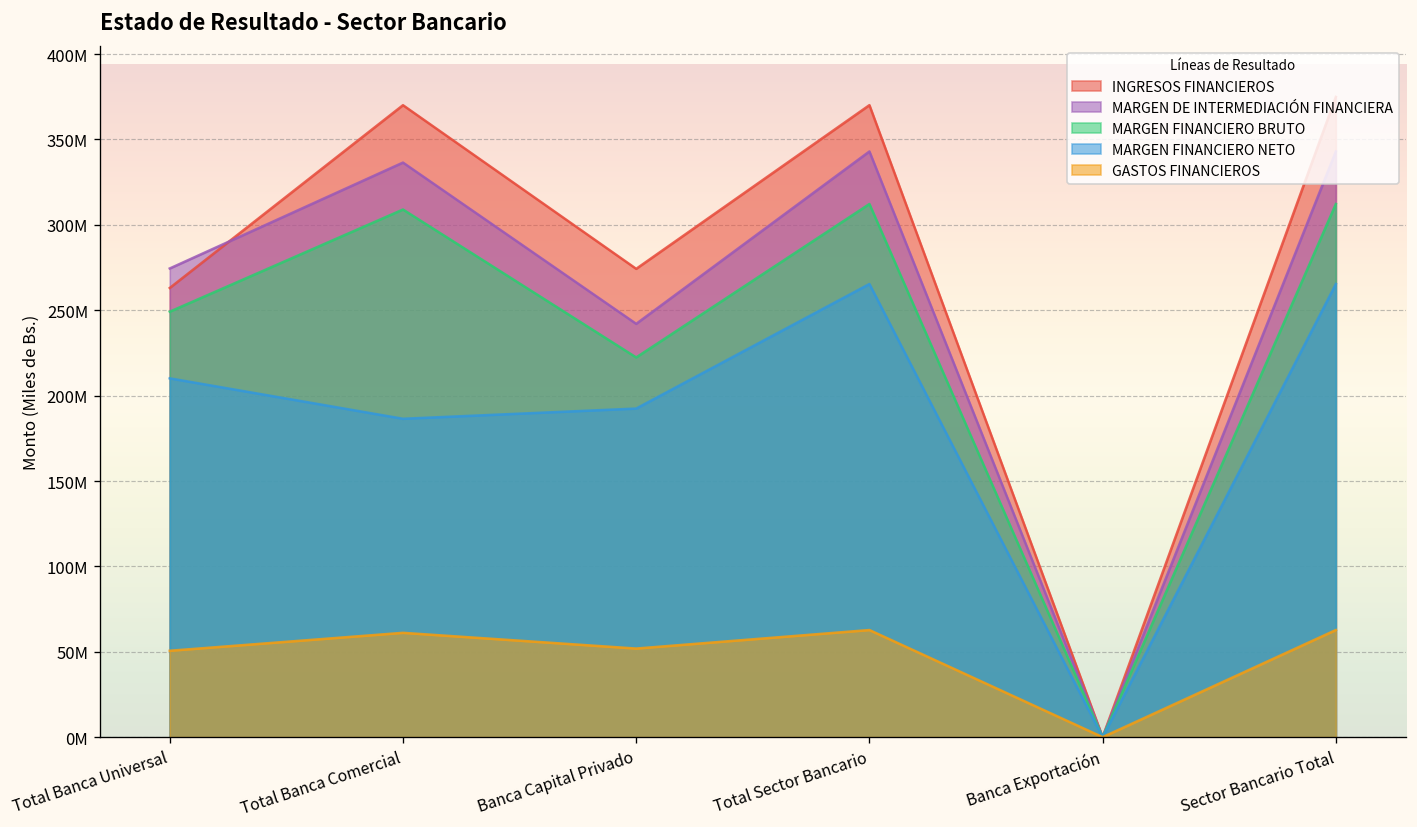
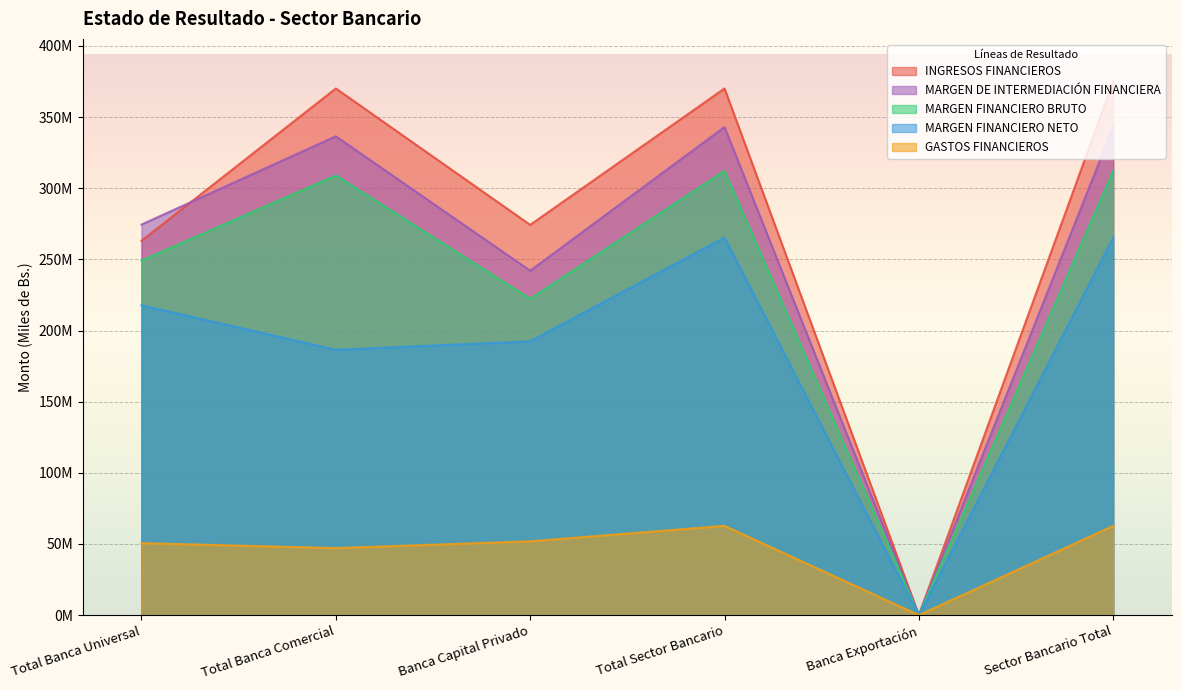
  {
    "INGRESOS FINANCIEROS": {
      "Total Banca Universal": 263000000,
      "Total Banca Comercial": 370000000,
      "Banca Capital Privado": 274000000,
      "Total Sector Bancario": 370000000
    },
    "MARGEN DE INTERMEDIACIÓN FINANCIERA": {
      "Total Banca Universal": 274000000,
      "Total Banca Comercial": 336000000,
      "Banca Capital Privado": 242000000,
      "Total Sector Bancario": 343000000
    },
    "MARGEN FINANCIERO BRUTO": {
      "Total Banca Universal": 249000000,
      "Total Banca Comercial": 309000000,
      "Banca Capital Privado": 222000000,
      "Total Sector Bancario": 312000000,
      "Sector Bancario Total": 312000000
    },
    "MARGEN FINANCIERO NETO": {
-     "Total Banca Universal": 210000000,
+     "Total Banca Universal": 218000000,
      "Total Banca Comercial": 186000000,
      "Banca Capital Privado": 192000000,
      "Total Sector Bancario": 265000000,
      "Sector Bancario Total": 265000000
    },
    "GASTOS FINANCIEROS": {
      "Total Banca Universal": 51000000,
-     "Total Banca Comercial": 61000000,
+     "Total Banca Comercial": 47000000,
      "Banca Capital Privado": 52000000,
      "Total Sector Bancario": 63000000,
      "Sector Bancario Total": 63000000
    }
  }
